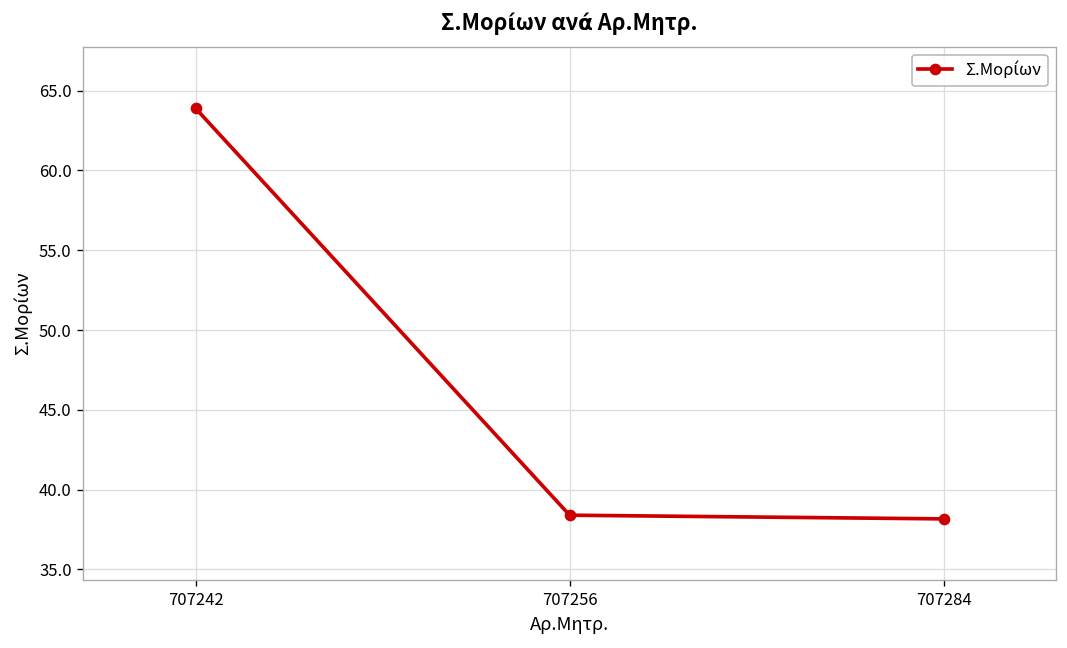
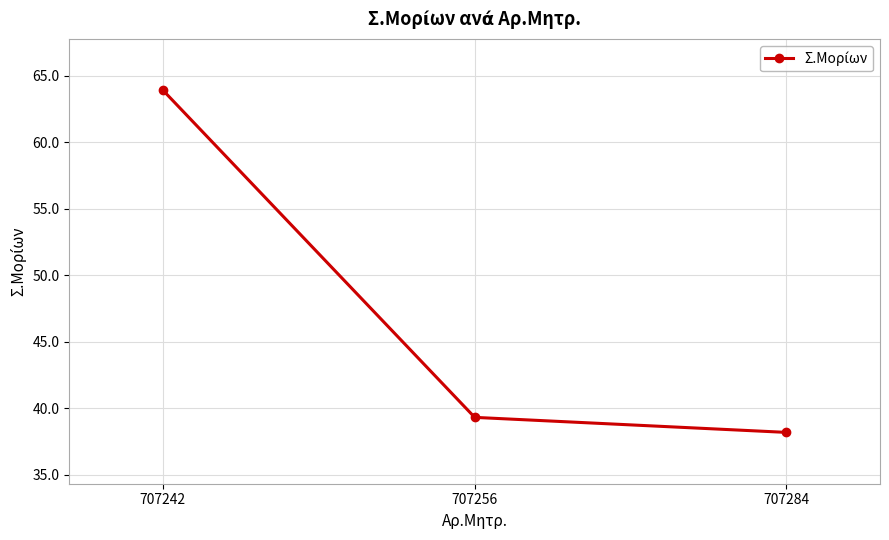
  {
    "707242": 63.9,
-   "707256": 38.4,
+   "707256": 39.3,
    "707284": 38.2
  }
